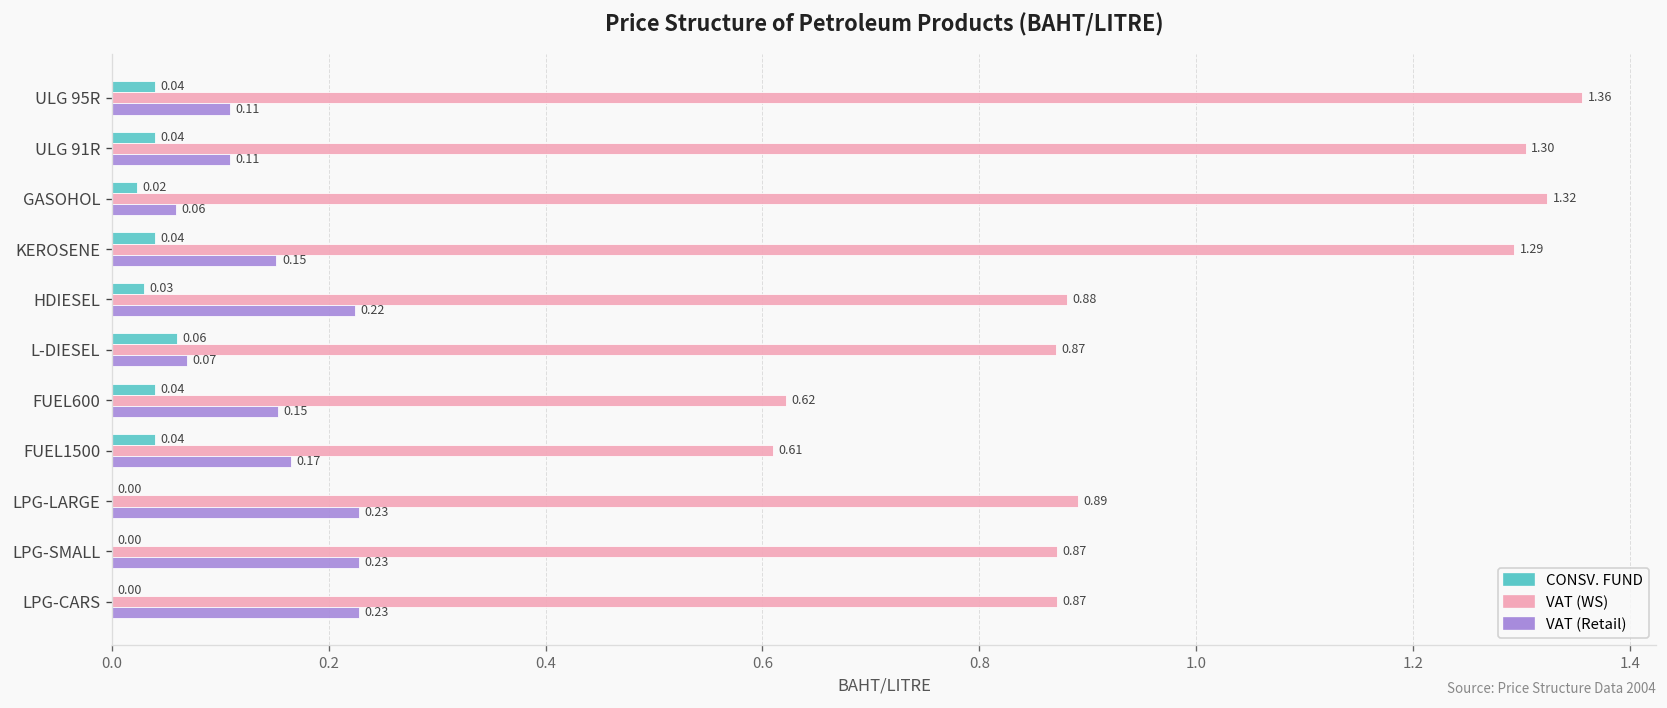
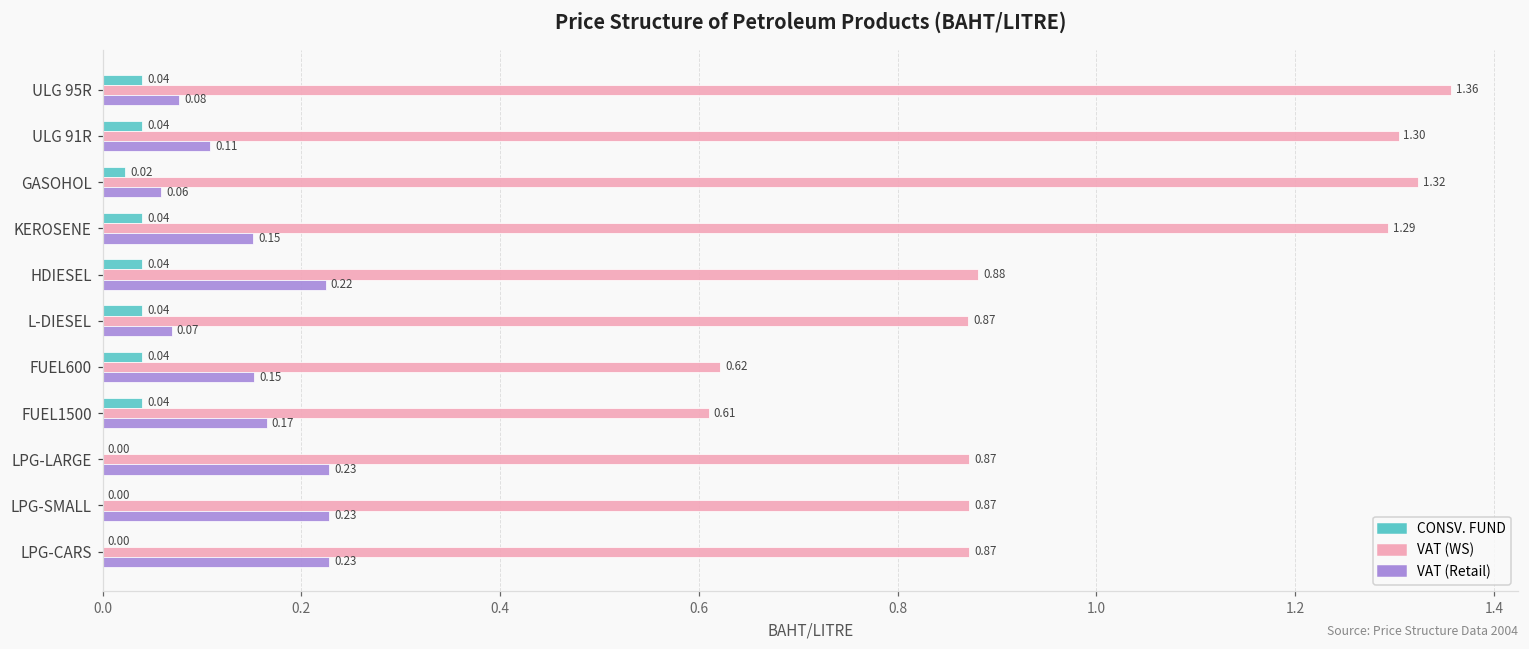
  {
    "CONSV. FUND": {
      "ULG 95R": 0.04,
      "ULG 91R": 0.04,
      "GASOHOL": 0.02,
      "KEROSENE": 0.04,
-     "HDIESEL": 0.03,
-     "L-DIESEL": 0.06,
+     "HDIESEL": 0.04,
+     "L-DIESEL": 0.04,
      "FUEL600": 0.04,
      "FUEL1500": 0.04,
      "LPG-LARGE": 0.00,
      "LPG-SMALL": 0.00,
      "LPG-CARS": 0.00
    },
    "VAT (WS)": {
      "ULG 95R": 1.36,
      "ULG 91R": 1.30,
      "GASOHOL": 1.32,
      "KEROSENE": 1.29,
      "HDIESEL": 0.88,
      "L-DIESEL": 0.87,
      "FUEL600": 0.62,
      "FUEL1500": 0.61,
-     "LPG-LARGE": 0.89,
+     "LPG-LARGE": 0.87,
      "LPG-SMALL": 0.87,
      "LPG-CARS": 0.87
    },
    "VAT (Retail)": {
-     "ULG 95R": 0.11,
+     "ULG 95R": 0.08,
      "ULG 91R": 0.11,
      "GASOHOL": 0.06,
      "KEROSENE": 0.15,
      "HDIESEL": 0.22,
      "L-DIESEL": 0.07,
      "FUEL600": 0.15,
      "FUEL1500": 0.17,
      "LPG-LARGE": 0.23,
      "LPG-SMALL": 0.23,
      "LPG-CARS": 0.23
    }
  }
